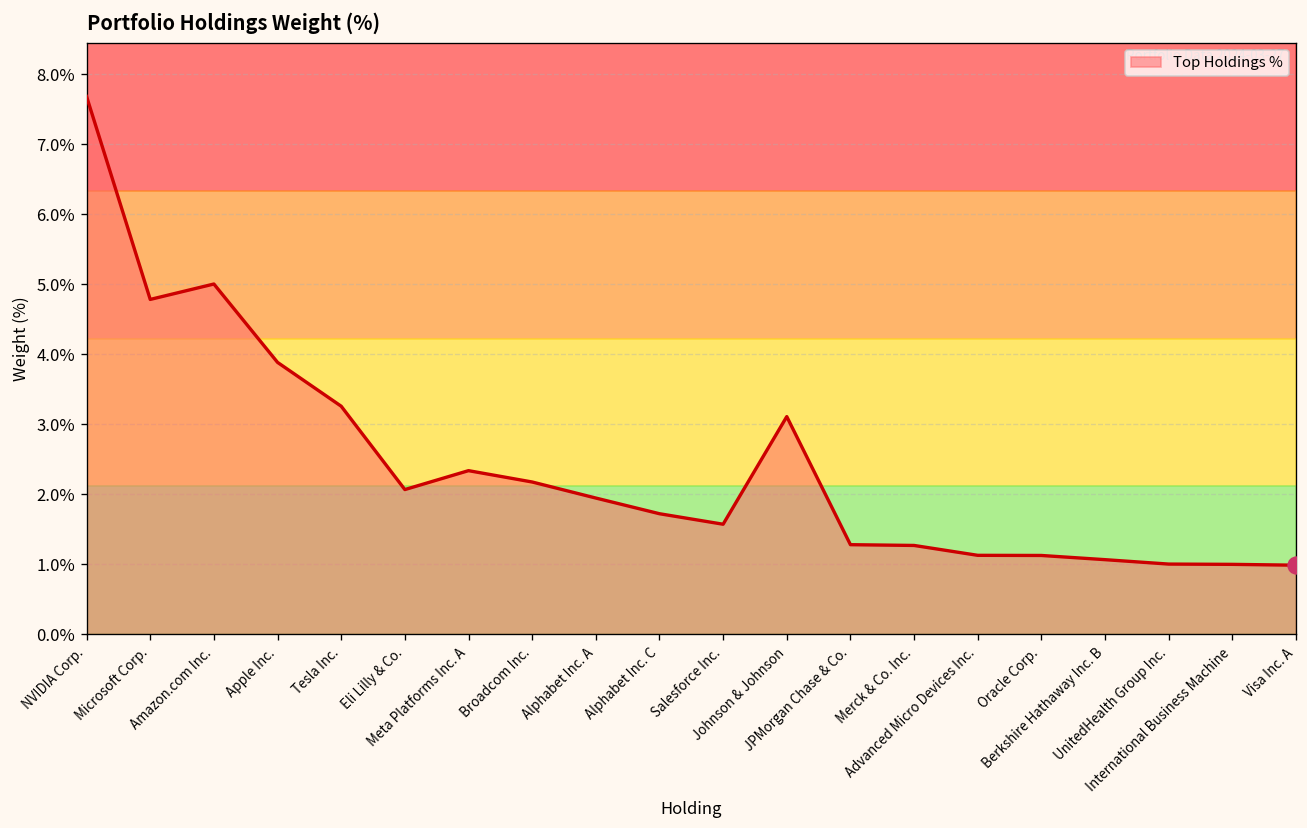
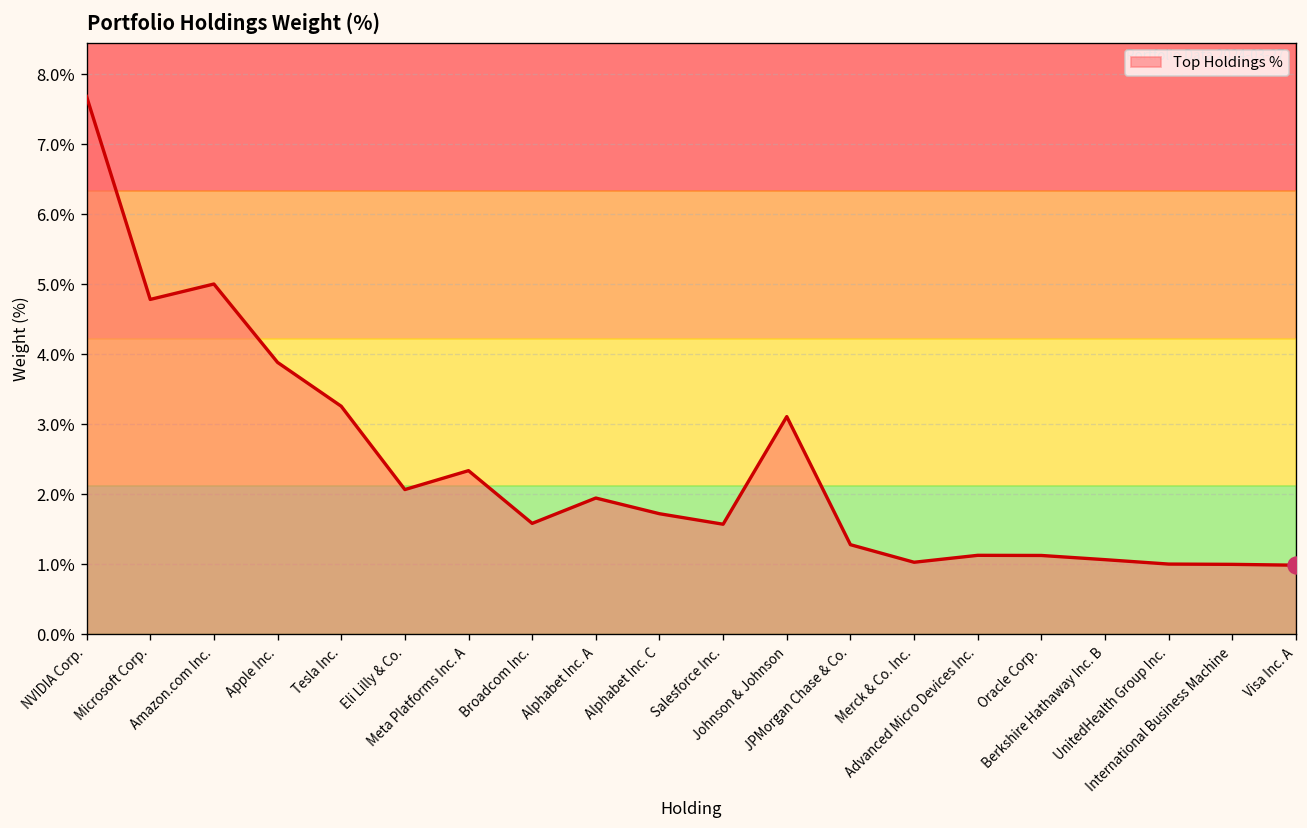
  {
    "Top Holdings %": {
      "NVIDIA Corp.": "7.7%",
      "Microsoft Corp.": "4.8%",
      "Amazon.com Inc.": "5.0%",
      "Apple Inc.": "3.9%",
      "Tesla Inc.": "3.3%",
      "Eli Lilly & Co.": "2.1%",
      "Meta Platforms Inc. A": "2.3%",
-     "Broadcom Inc.": "2.2%",
+     "Broadcom Inc.": "1.6%",
      "Alphabet Inc. A": "1.9%",
      "Alphabet Inc. C": "1.7%",
      "Salesforce Inc.": "1.6%",
      "Johnson & Johnson": "3.1%",
      "JPMorgan Chase & Co.": "1.3%",
-     "Merck & Co. Inc.": "1.3%",
+     "Merck & Co. Inc.": "1.0%",
      "Advanced Micro Devices Inc.": "1.1%",
      "Oracle Corp.": "1.1%",
      "Berkshire Hathaway Inc. B": "1.1%",
      "UnitedHealth Group Inc.": "1.0%",
      "International Business Machine": "1.0%"
    }
  }
